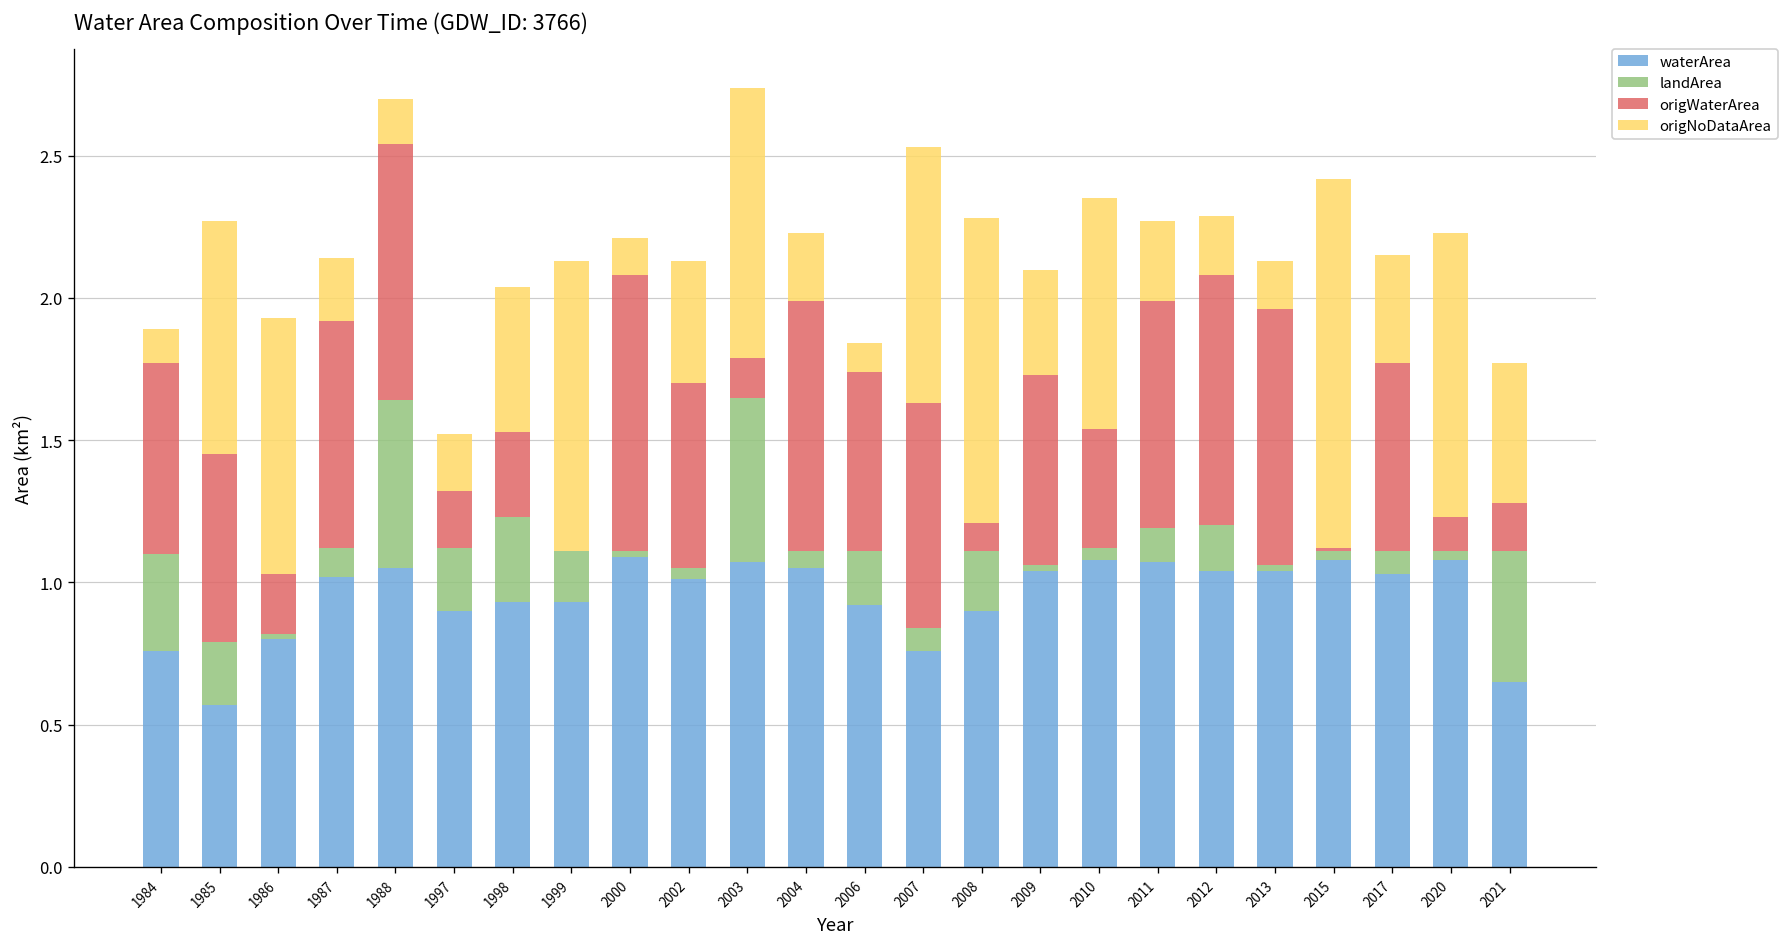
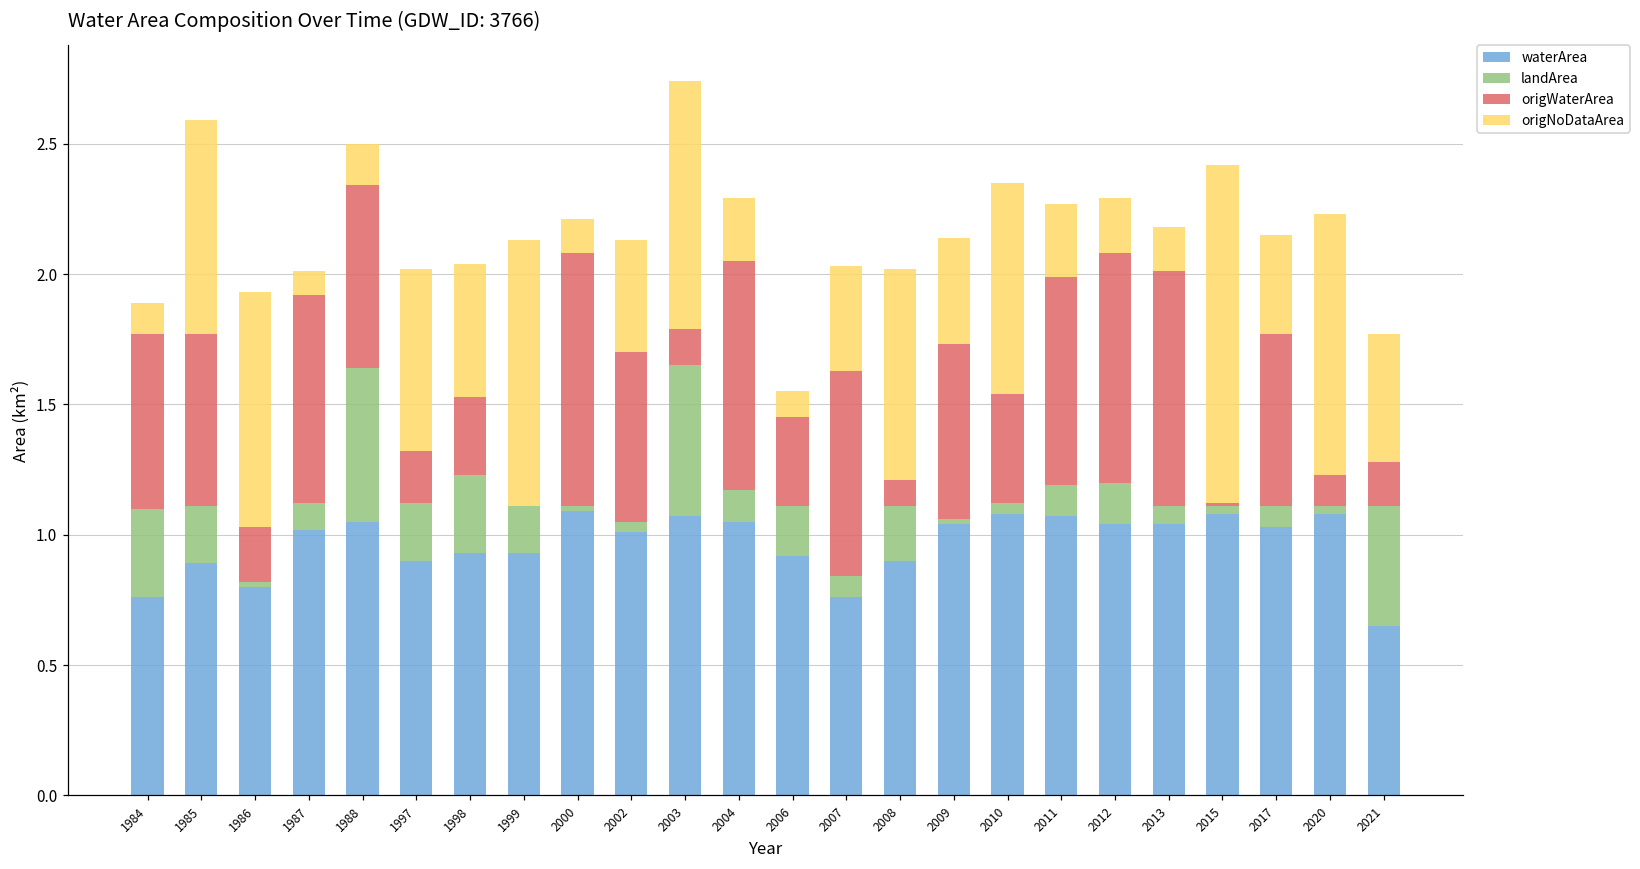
  {
    "waterArea": {
      "1984": 0.76,
-     "1985": 0.57,
+     "1985": 0.89,
      "1986": 0.80,
      "1987": 1.02,
      "1988": 1.05,
      "1997": 0.90,
      "1998": 0.93,
      "1999": 0.93,
      "2000": 1.09,
      "2002": 1.01,
      "2003": 1.07,
      "2004": 1.05,
      "2006": 0.92,
      "2007": 0.76,
      "2008": 0.90,
      "2009": 1.04,
      "2010": 1.08,
      "2011": 1.07,
      "2012": 1.04,
      "2013": 1.04,
      "2015": 1.08,
      "2017": 1.03,
      "2020": 1.08,
      "2021": 0.65
    },
    "landArea": {
      "1984": 0.34,
      "1985": 0.22,
      "1986": 0.02,
      "1987": 0.10,
      "1988": 0.59,
      "1997": 0.22,
      "1998": 0.30,
      "1999": 0.18,
      "2000": 0.02,
      "2002": 0.04,
      "2003": 0.58,
-     "2004": 0.06,
+     "2004": 0.12,
      "2006": 0.19,
      "2007": 0.08,
      "2008": 0.21,
      "2009": 0.02,
      "2010": 0.04,
      "2011": 0.12,
      "2012": 0.16,
-     "2013": 0.02,
+     "2013": 0.07,
      "2015": 0.03,
      "2017": 0.08,
      "2020": 0.03,
      "2021": 0.46
    },
    "origWaterArea": {
      "1984": 0.67,
      "1985": 0.66,
      "1986": 0.21,
      "1987": 0.80,
-     "1988": 0.9,
+     "1988": 0.7,
      "1997": 0.20,
      "1998": 0.30,
      "1999": 0.00,
      "2000": 0.97,
      "2002": 0.65,
      "2003": 0.14,
      "2004": 0.88,
-     "2006": 0.63,
+     "2006": 0.34,
      "2007": 0.79,
      "2008": 0.10,
      "2009": 0.67,
      "2010": 0.42,
      "2011": 0.80,
      "2012": 0.88,
      "2013": 0.90,
      "2017": 0.66,
      "2020": 0.12,
      "2021": 0.17
    },
    "origNoDataArea": {
      "1984": 0.12,
      "1985": 0.82,
      "1986": 0.90,
-     "1987": 0.22,
+     "1987": 0.09,
      "1988": 0.16,
-     "1997": 0.2,
+     "1997": 0.7,
      "1998": 0.51,
      "1999": 1.02,
      "2000": 0.13,
      "2002": 0.43,
      "2003": 0.95,
      "2004": 0.24,
      "2006": 0.10,
-     "2007": 0.9,
-     "2008": 1.07,
-     "2009": 0.37,
+     "2007": 0.4,
+     "2008": 0.81,
+     "2009": 0.41,
      "2010": 0.81,
      "2011": 0.28,
      "2012": 0.21,
      "2013": 0.17,
      "2015": 1.30,
      "2017": 0.38,
      "2020": 1.00,
      "2021": 0.49
    }
  }
